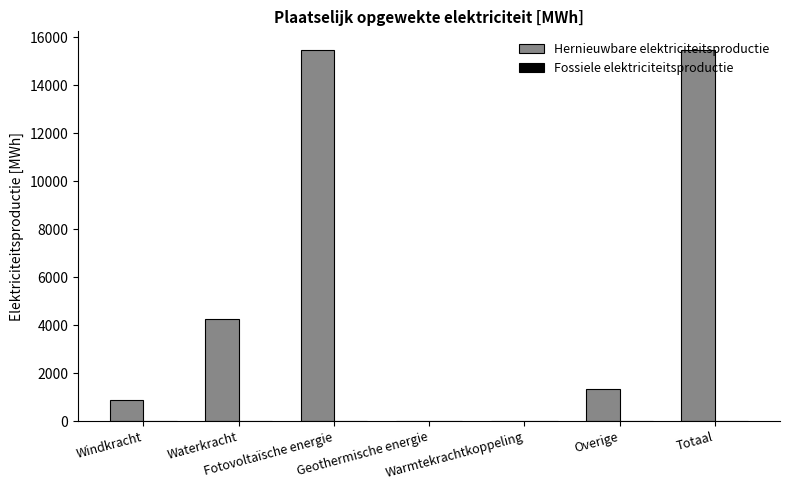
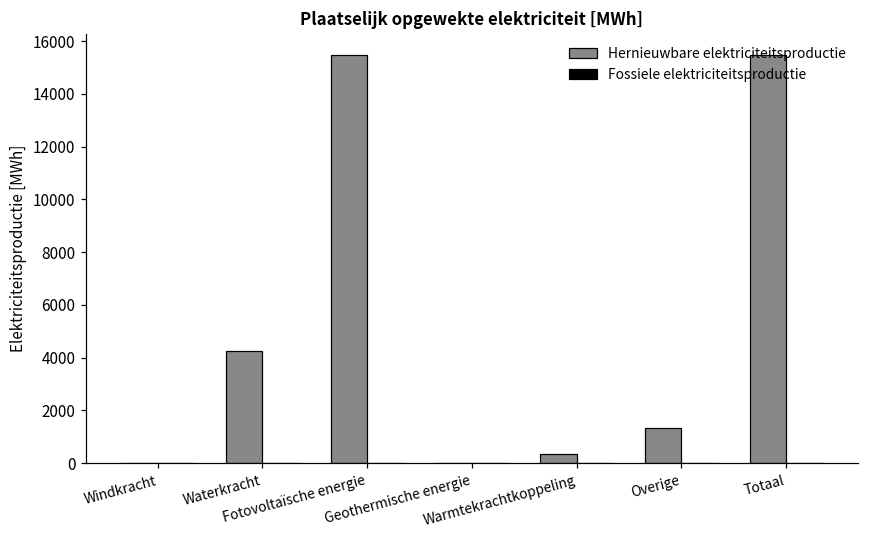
  {
    "Hernieuwbare elektriciteitsproductie": {
-     "Windkracht": 900,
+     "Windkracht": 0,
      "Waterkracht": 4300,
      "Fotovoltaïsche energie": 15500,
      "Geothermische energie": 0,
-     "Warmtekrachtkoppeling": 0,
+     "Warmtekrachtkoppeling": 400,
      "Overige": 1300,
      "Totaal": 15500
    },
    "Fossiele elektriciteitsproductie": {
      "Windkracht": 0,
      "Waterkracht": 0,
      "Fotovoltaïsche energie": 0,
      "Geothermische energie": 0,
      "Warmtekrachtkoppeling": 0,
      "Overige": 0,
      "Totaal": 0
    }
  }
